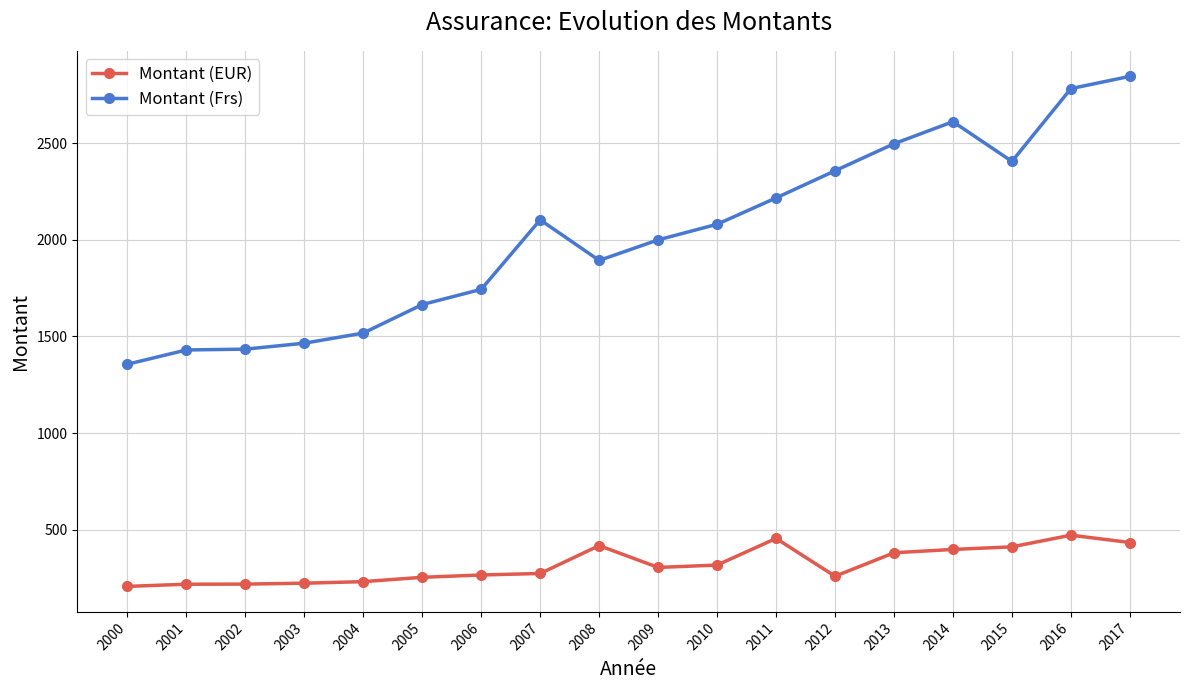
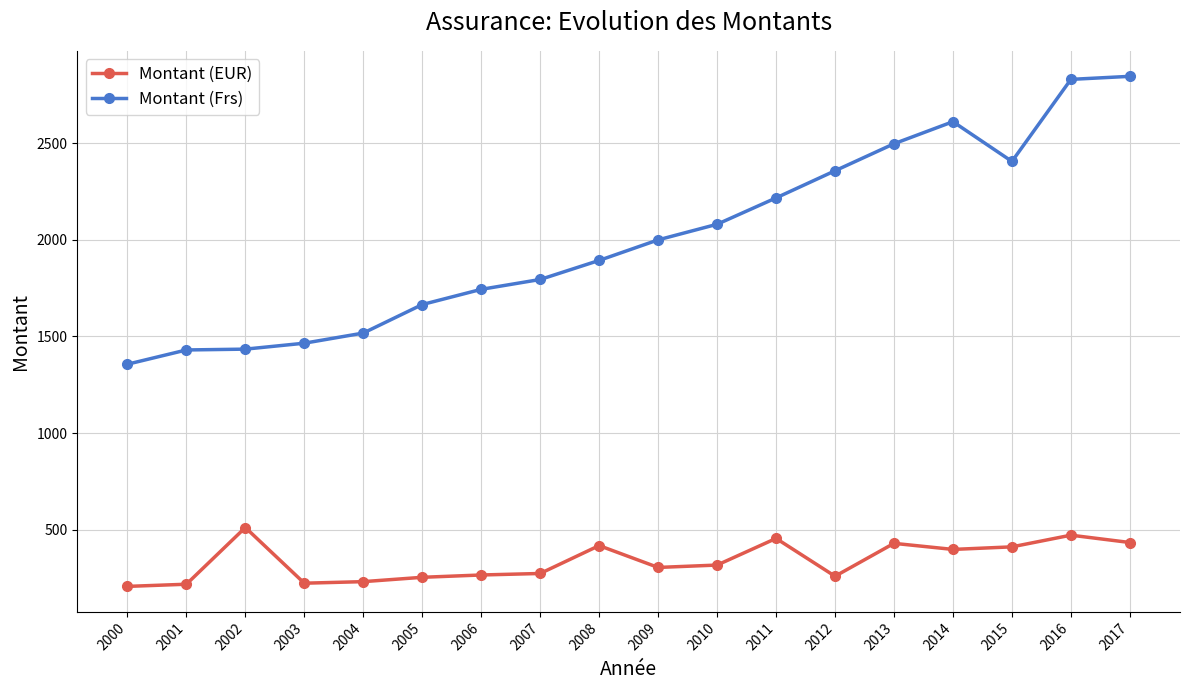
  {
    "Montant (EUR)": {
      "2000": 210,
      "2001": 220,
-     "2002": 220,
+     "2002": 510,
      "2003": 220,
      "2004": 230,
      "2005": 250,
      "2006": 270,
      "2007": 270,
      "2008": 420,
      "2009": 300,
      "2010": 320,
      "2011": 450,
      "2012": 260,
-     "2013": 380,
+     "2013": 430,
      "2014": 400,
      "2015": 410,
      "2016": 470,
      "2017": 430
    },
    "Montant (Frs)": {
      "2000": 1360,
      "2001": 1430,
      "2002": 1430,
      "2003": 1460,
      "2004": 1520,
      "2005": 1660,
      "2006": 1740,
-     "2007": 2100,
+     "2007": 1790,
      "2008": 1890,
      "2009": 2000,
      "2010": 2080,
      "2011": 2220,
      "2012": 2360,
      "2013": 2500,
      "2014": 2610,
      "2015": 2410,
-     "2016": 2780,
+     "2016": 2830,
      "2017": 2850
    }
  }
